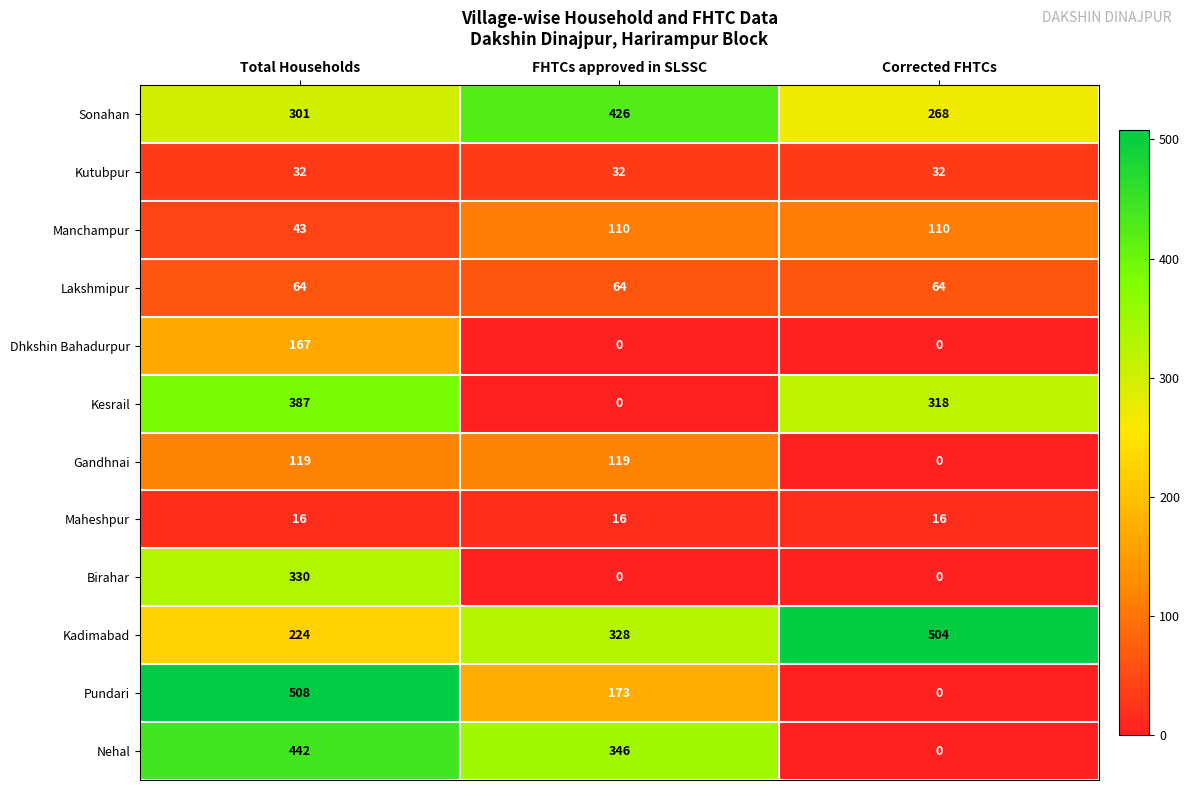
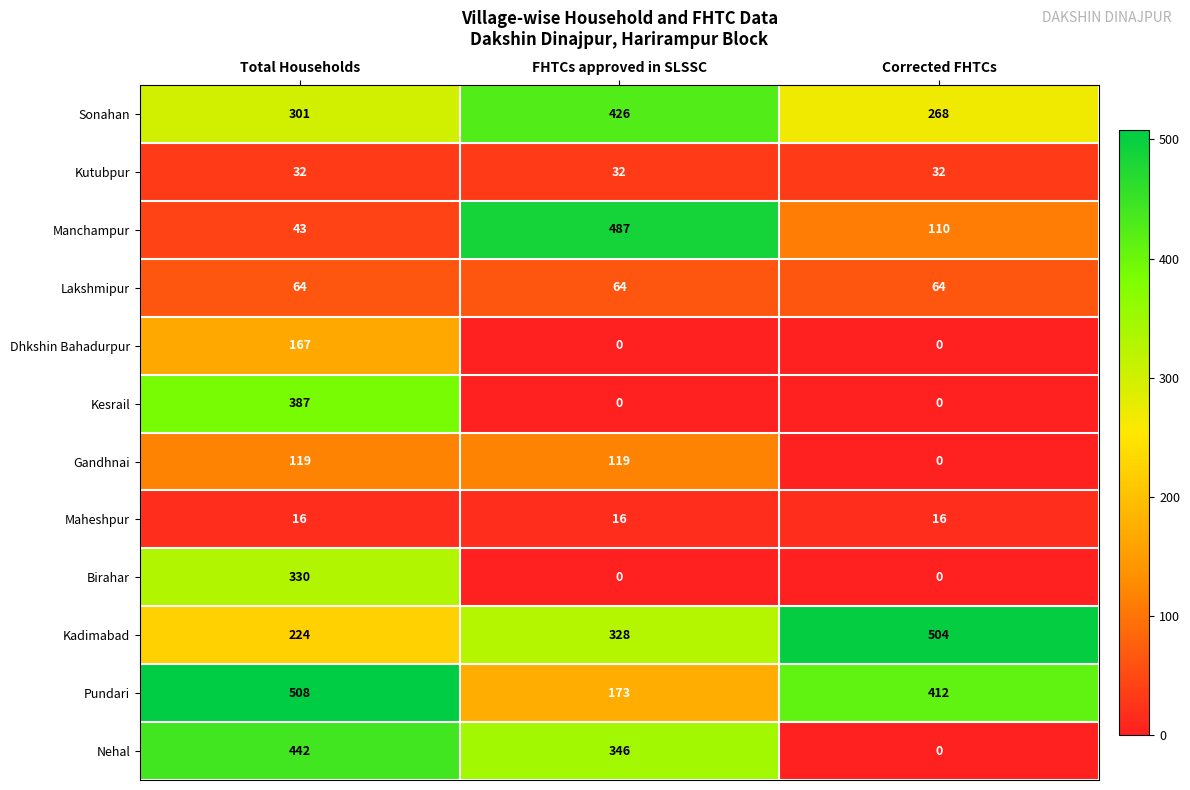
  {
    "Sonahan": {
      "Total Households": 301,
      "FHTCs approved in SLSSC": 426,
      "Corrected FHTCs": 268
    },
    "Kutubpur": {
      "Total Households": 32,
      "FHTCs approved in SLSSC": 32,
      "Corrected FHTCs": 32
    },
    "Manchampur": {
      "Total Households": 43,
-     "FHTCs approved in SLSSC": 110,
+     "FHTCs approved in SLSSC": 487,
      "Corrected FHTCs": 110
    },
    "Lakshmipur": {
      "Total Households": 64,
      "FHTCs approved in SLSSC": 64,
      "Corrected FHTCs": 64
    },
    "Dhkshin Bahadurpur": {
      "Total Households": 167,
      "FHTCs approved in SLSSC": 0,
      "Corrected FHTCs": 0
    },
    "Kesrail": {
      "Total Households": 387,
      "FHTCs approved in SLSSC": 0,
-     "Corrected FHTCs": 318
+     "Corrected FHTCs": 0
    },
    "Gandhnai": {
      "Total Households": 119,
      "FHTCs approved in SLSSC": 119,
      "Corrected FHTCs": 0
    },
    "Maheshpur": {
      "Total Households": 16,
      "FHTCs approved in SLSSC": 16,
      "Corrected FHTCs": 16
    },
    "Birahar": {
      "Total Households": 330,
      "FHTCs approved in SLSSC": 0,
      "Corrected FHTCs": 0
    },
    "Kadimabad": {
      "Total Households": 224,
      "FHTCs approved in SLSSC": 328,
      "Corrected FHTCs": 504
    },
    "Pundari": {
      "Total Households": 508,
      "FHTCs approved in SLSSC": 173,
-     "Corrected FHTCs": 0
+     "Corrected FHTCs": 412
    },
    "Nehal": {
      "Total Households": 442,
      "FHTCs approved in SLSSC": 346,
      "Corrected FHTCs": 0
    }
  }
